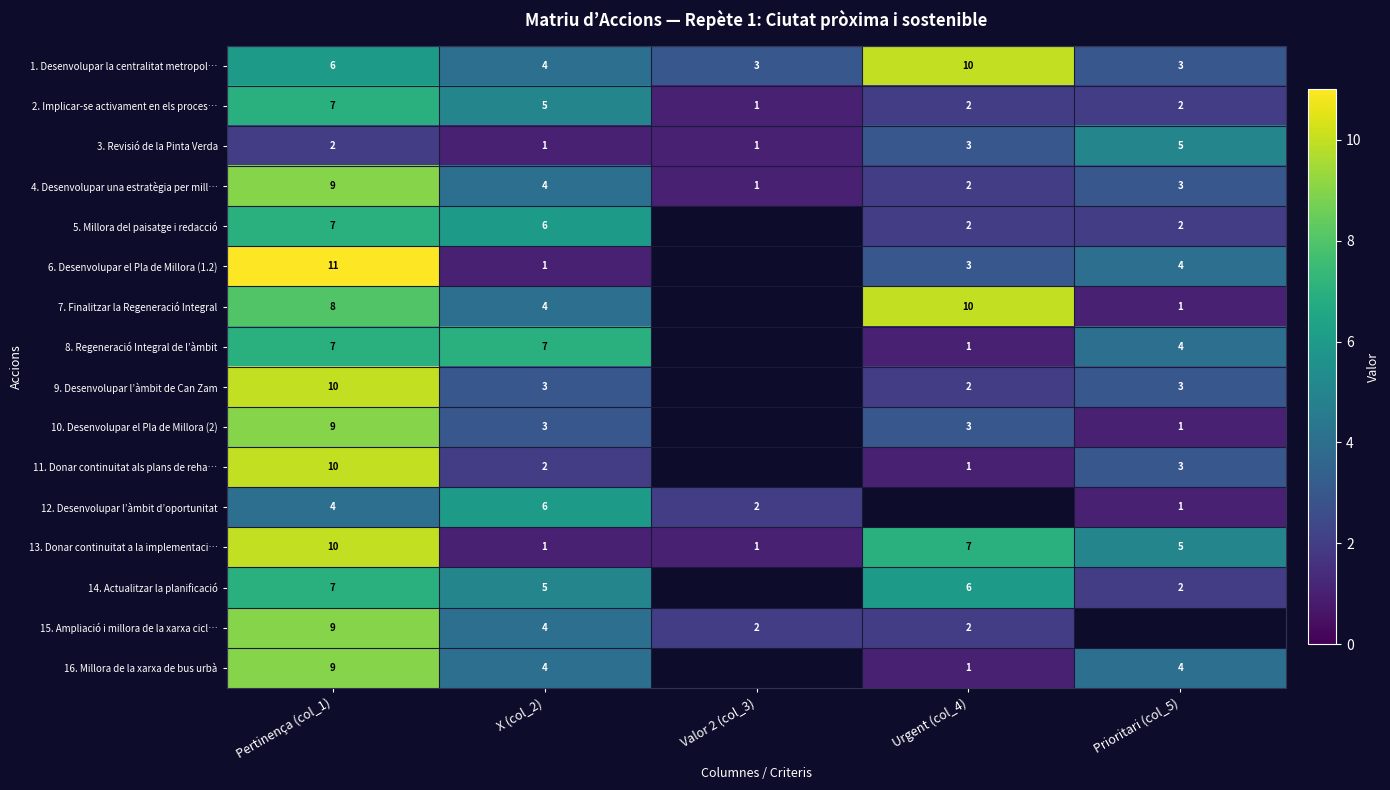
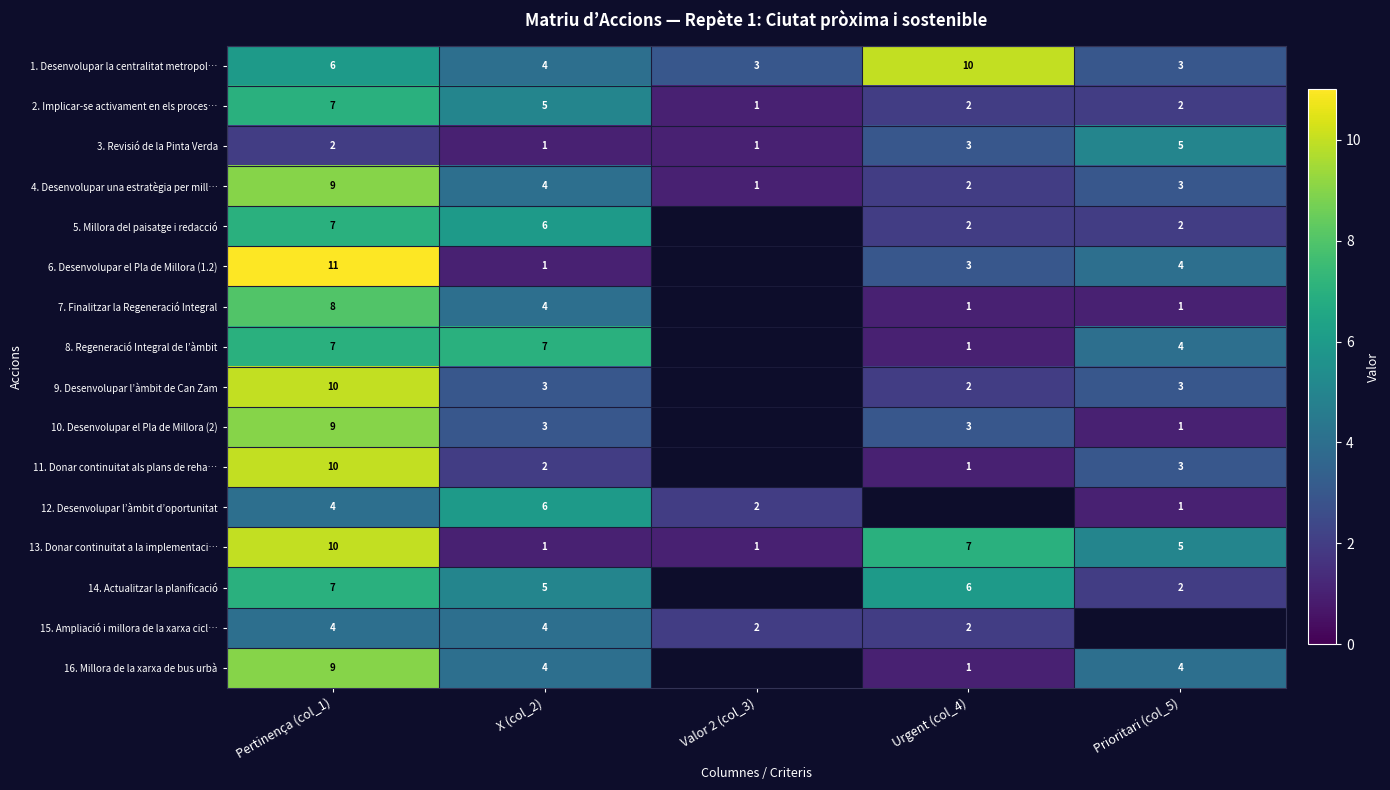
  {
    "1. Desenvolupar la centralitat metropol…": {
      "Pertinença (col_1)": 6,
      "X (col_2)": 4,
      "Valor 2 (col_3)": 3,
      "Urgent (col_4)": 10,
      "Prioritari (col_5)": 3
    },
    "2. Implicar-se activament en els proces…": {
      "Pertinença (col_1)": 7,
      "X (col_2)": 5,
      "Valor 2 (col_3)": 1,
      "Urgent (col_4)": 2,
      "Prioritari (col_5)": 2
    },
    "3. Revisió de la Pinta Verda": {
      "Pertinença (col_1)": 2,
      "X (col_2)": 1,
      "Valor 2 (col_3)": 1,
      "Urgent (col_4)": 3,
      "Prioritari (col_5)": 5
    },
    "4. Desenvolupar una estratègia per mill…": {
      "Pertinença (col_1)": 9,
      "X (col_2)": 4,
      "Valor 2 (col_3)": 1,
      "Urgent (col_4)": 2,
      "Prioritari (col_5)": 3
    },
    "5. Millora del paisatge i redacció": {
      "Pertinença (col_1)": 7,
      "X (col_2)": 6,
      "Urgent (col_4)": 2,
      "Prioritari (col_5)": 2
    },
    "6. Desenvolupar el Pla de Millora (1.2)": {
      "Pertinença (col_1)": 11,
      "X (col_2)": 1,
      "Urgent (col_4)": 3,
      "Prioritari (col_5)": 4
    },
    "7. Finalitzar la Regeneració Integral": {
      "Pertinença (col_1)": 8,
      "X (col_2)": 4,
-     "Urgent (col_4)": 10,
+     "Urgent (col_4)": 1,
      "Prioritari (col_5)": 1
    },
    "8. Regeneració Integral de l’àmbit": {
      "Pertinença (col_1)": 7,
      "X (col_2)": 7,
      "Urgent (col_4)": 1,
      "Prioritari (col_5)": 4
    },
    "9. Desenvolupar l’àmbit de Can Zam": {
      "Pertinença (col_1)": 10,
      "X (col_2)": 3,
      "Urgent (col_4)": 2,
      "Prioritari (col_5)": 3
    },
    "10. Desenvolupar el Pla de Millora (2)": {
      "Pertinença (col_1)": 9,
      "X (col_2)": 3,
      "Urgent (col_4)": 3,
      "Prioritari (col_5)": 1
    },
    "11. Donar continuitat als plans de reha…": {
      "Pertinença (col_1)": 10,
      "X (col_2)": 2,
      "Urgent (col_4)": 1,
      "Prioritari (col_5)": 3
    },
    "12. Desenvolupar l’àmbit d’oportunitat": {
      "Pertinença (col_1)": 4,
      "X (col_2)": 6,
      "Valor 2 (col_3)": 2,
      "Prioritari (col_5)": 1
    },
    "13. Donar continuitat a la implementaci…": {
      "Pertinença (col_1)": 10,
      "X (col_2)": 1,
      "Valor 2 (col_3)": 1,
      "Urgent (col_4)": 7,
      "Prioritari (col_5)": 5
    },
    "14. Actualitzar la planificació": {
      "Pertinença (col_1)": 7,
      "X (col_2)": 5,
      "Urgent (col_4)": 6,
      "Prioritari (col_5)": 2
    },
    "15. Ampliació i millora de la xarxa cicl…": {
-     "Pertinença (col_1)": 9,
+     "Pertinença (col_1)": 4,
      "X (col_2)": 4,
      "Valor 2 (col_3)": 2,
      "Urgent (col_4)": 2
    },
    "16. Millora de la xarxa de bus urbà": {
      "Pertinença (col_1)": 9,
      "X (col_2)": 4,
      "Urgent (col_4)": 1,
      "Prioritari (col_5)": 4
    }
  }
